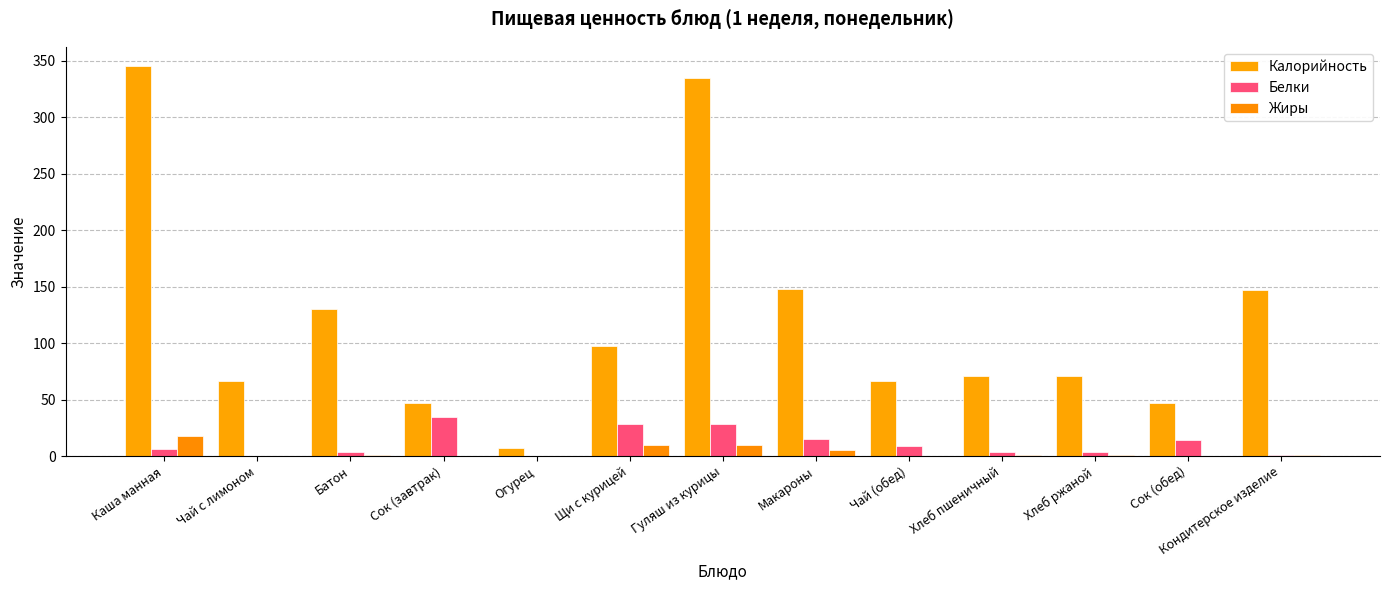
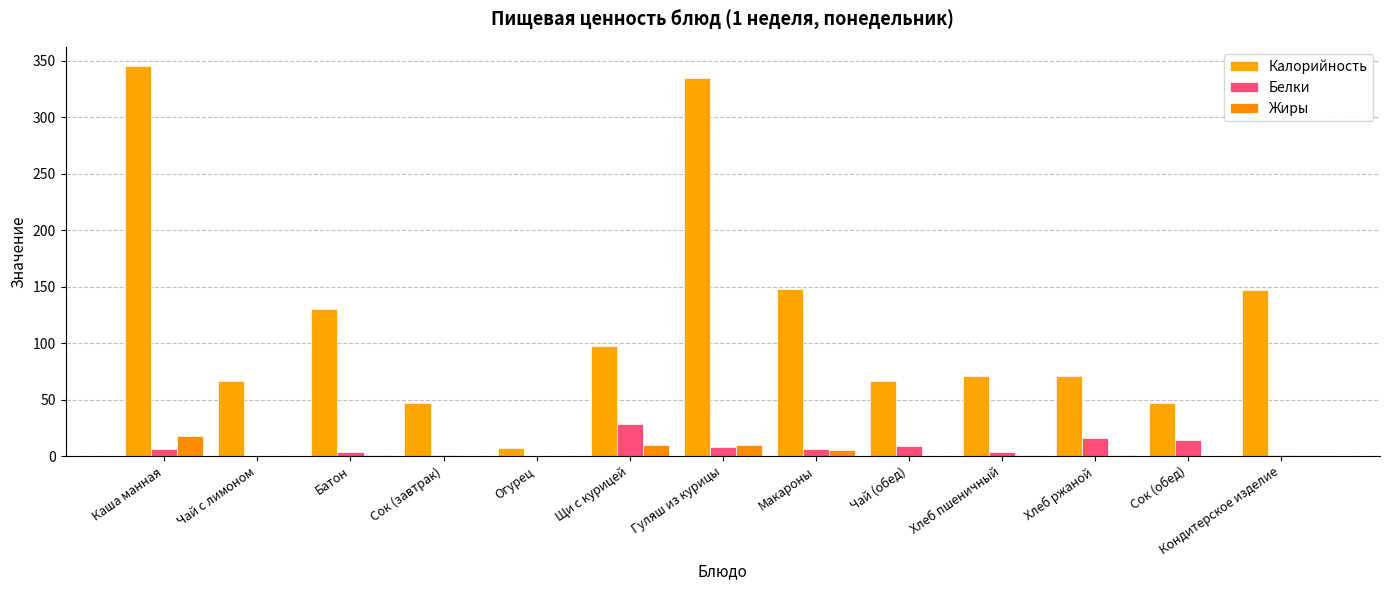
  {
    "Белки": {
      "Каша манная": 6,
      "Чай с лимоном": 0,
      "Батон": 4,
-     "Сок (завтрак)": 35,
+     "Сок (завтрак)": 1,
      "Огурец": 0,
      "Щи с курицей": 28,
-     "Гуляш из курицы": 28,
-     "Макароны": 15,
+     "Гуляш из курицы": 8,
+     "Макароны": 6,
      "Чай (обед)": 9,
      "Хлеб пшеничный": 4,
-     "Хлеб ржаной": 4,
+     "Хлеб ржаной": 16,
      "Сок (обед)": 14
    }
  }
